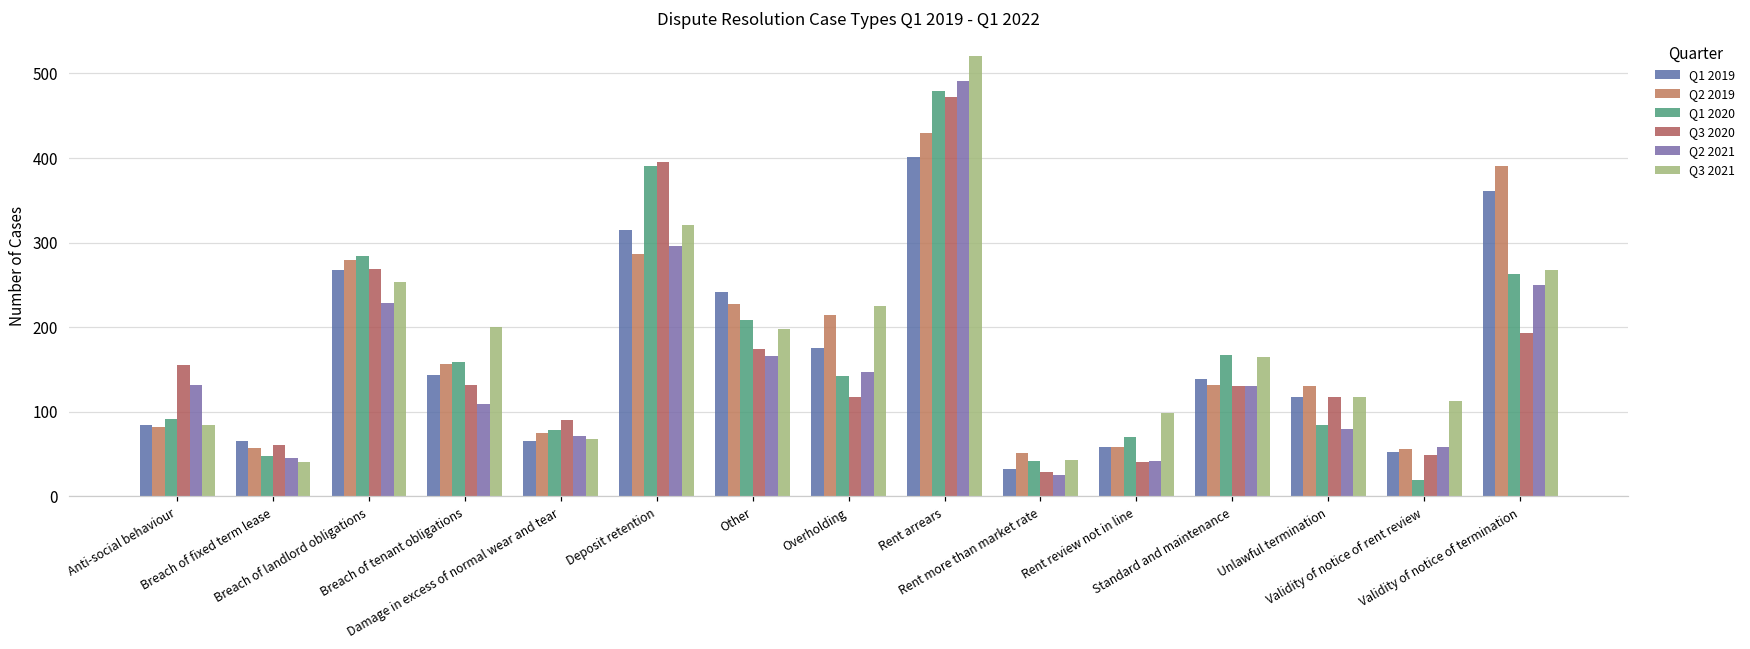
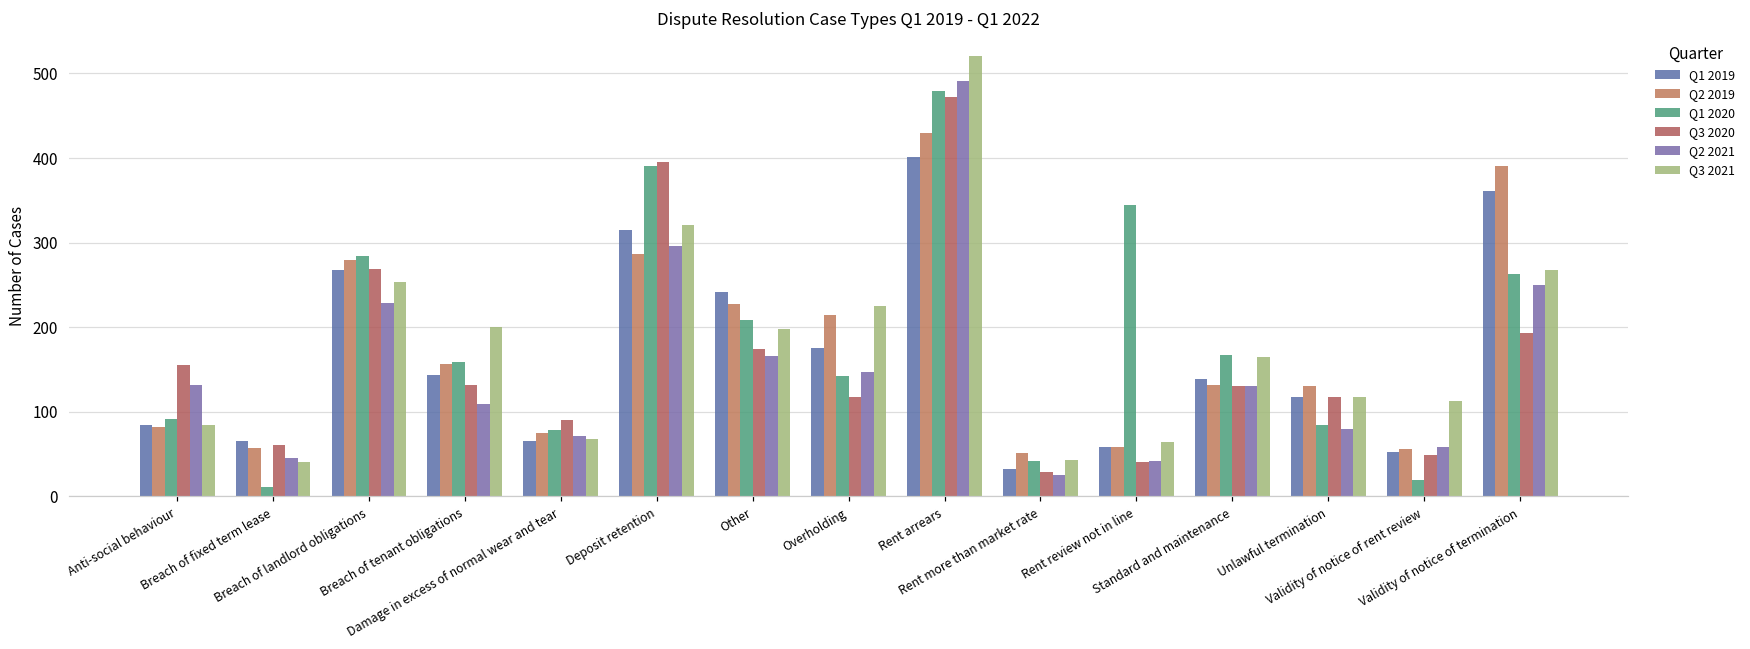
  {
    "Q1 2020": {
      "Anti-social behaviour": 90,
-     "Breach of fixed term lease": 50,
+     "Breach of fixed term lease": 10,
      "Breach of landlord obligations": 280,
      "Breach of tenant obligations": 160,
      "Damage in excess of normal wear and tear": 80,
      "Deposit retention": 390,
      "Other": 210,
      "Overholding": 140,
      "Rent arrears": 480,
      "Rent more than market rate": 40,
-     "Rent review not in line": 70,
+     "Rent review not in line": 350,
      "Standard and maintenance": 170,
      "Unlawful termination": 80,
      "Validity of notice of rent review": 20,
      "Validity of notice of termination": 260
    },
    "Q3 2021": {
      "Anti-social behaviour": 90,
      "Breach of fixed term lease": 40,
      "Breach of landlord obligations": 250,
      "Breach of tenant obligations": 200,
      "Damage in excess of normal wear and tear": 70,
      "Deposit retention": 320,
      "Other": 200,
      "Overholding": 230,
      "Rent arrears": 520,
      "Rent more than market rate": 40,
-     "Rent review not in line": 100,
+     "Rent review not in line": 60,
      "Standard and maintenance": 170,
      "Unlawful termination": 120,
      "Validity of notice of rent review": 110,
      "Validity of notice of termination": 270
    }
  }
